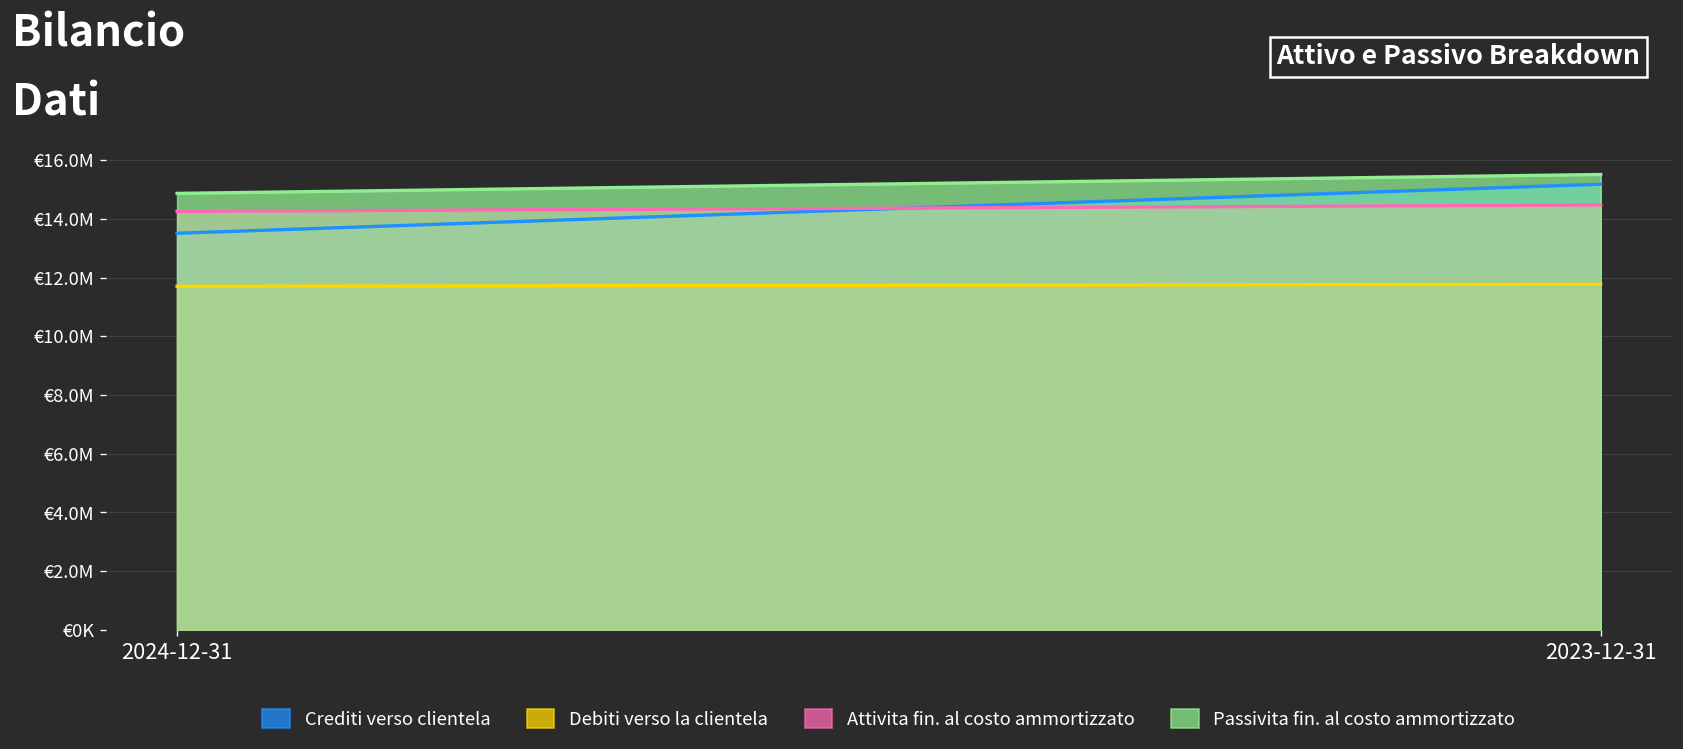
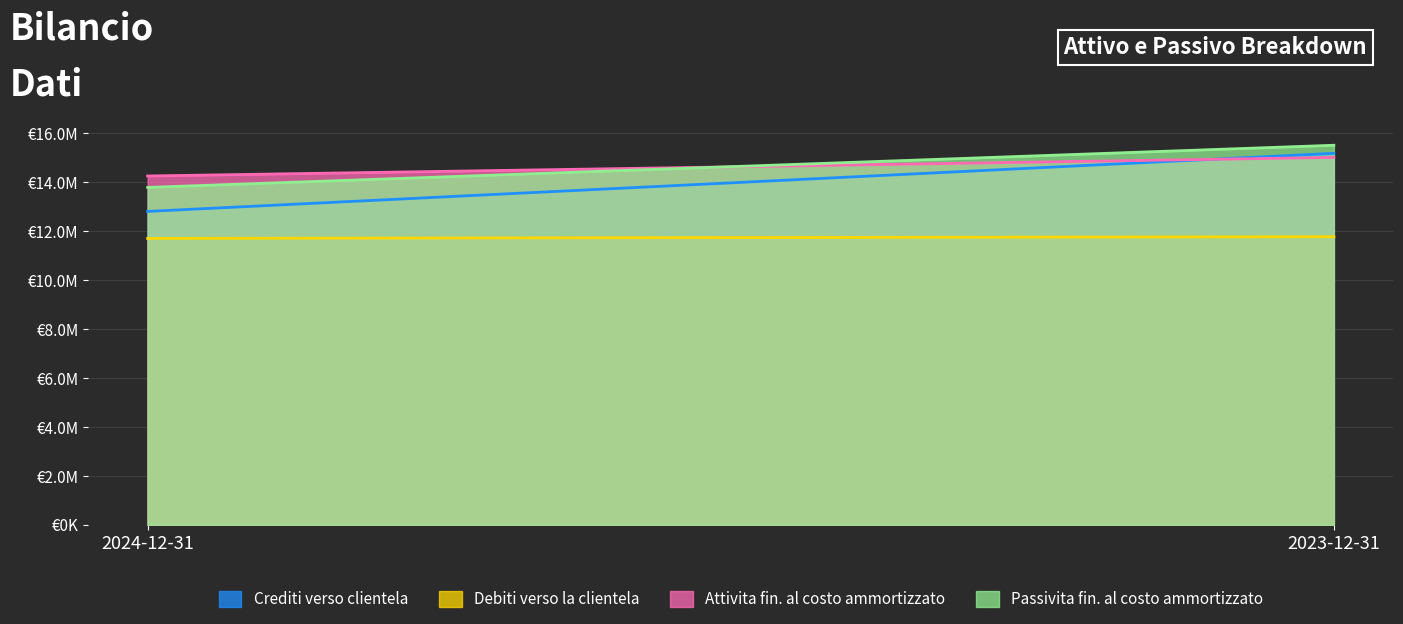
  {
    "Crediti verso clientela": {
-     "2024-12-31": "€13500000",
+     "2024-12-31": "€12800000",
      "2023-12-31": "€15200000"
    },
    "Debiti verso la clientela": {
      "2024-12-31": "€11700000",
      "2023-12-31": "€11800000"
    },
    "Attivita fin. al costo ammortizzato": {
      "2024-12-31": "€14300000",
-     "2023-12-31": "€14500000"
+     "2023-12-31": "€15000000"
    },
    "Passivita fin. al costo ammortizzato": {
-     "2024-12-31": "€14900000",
+     "2024-12-31": "€13800000",
      "2023-12-31": "€15500000"
    }
  }
